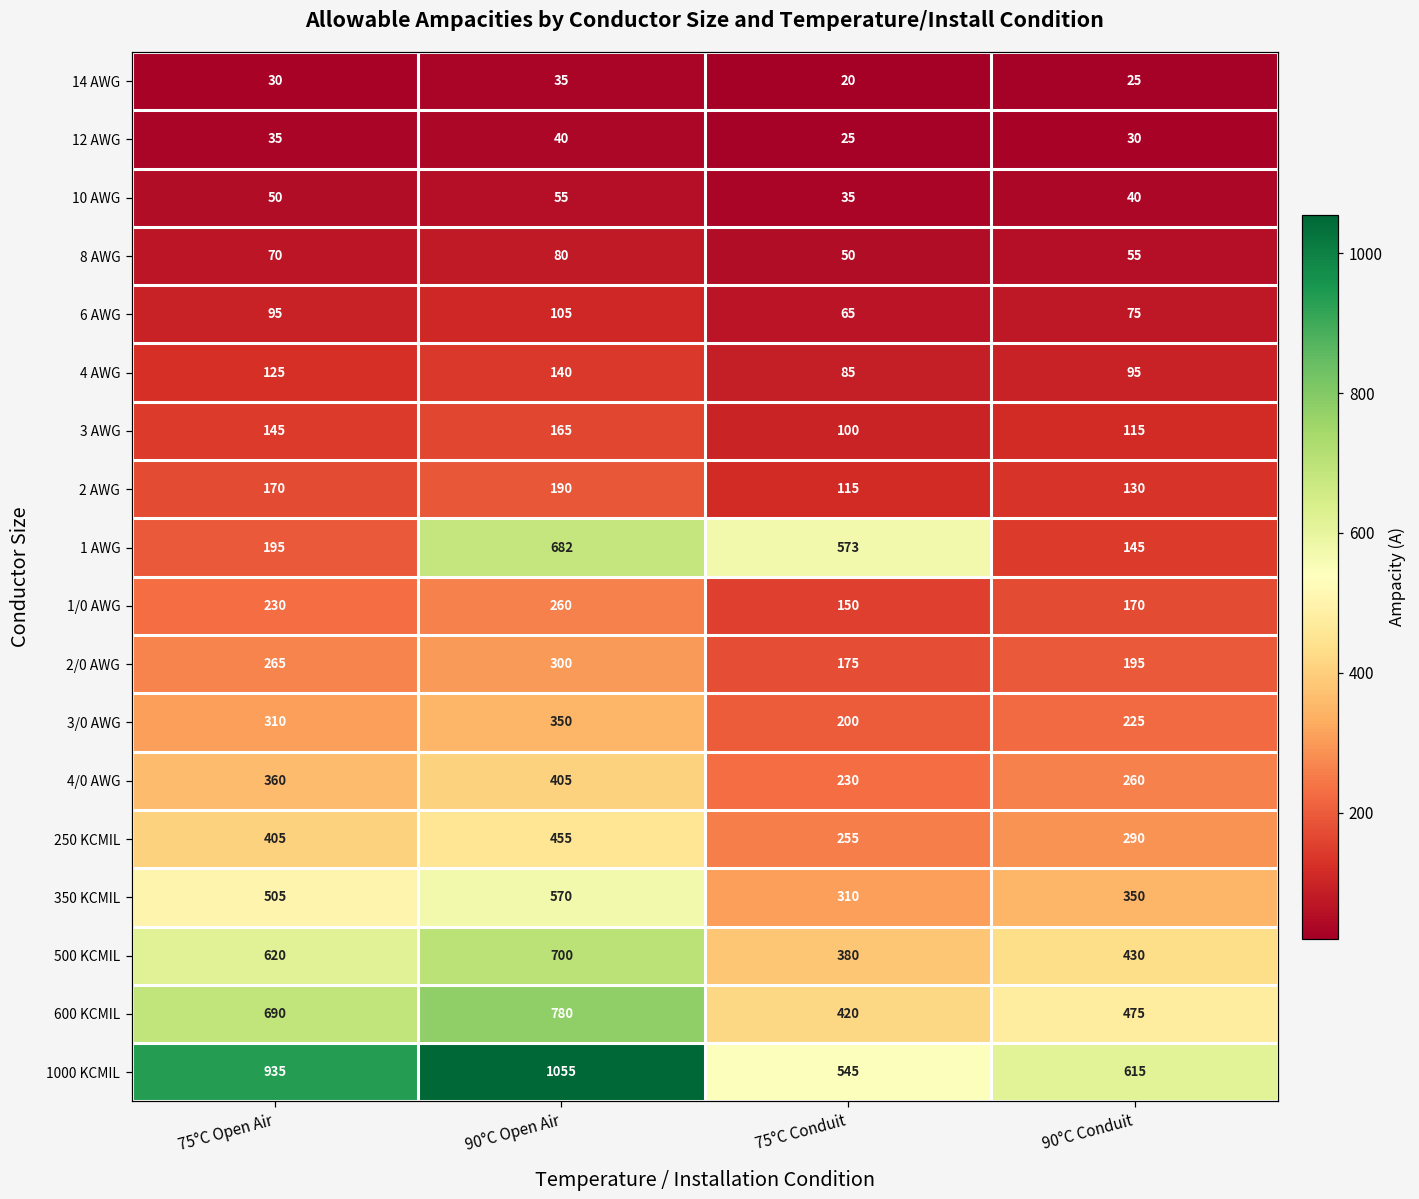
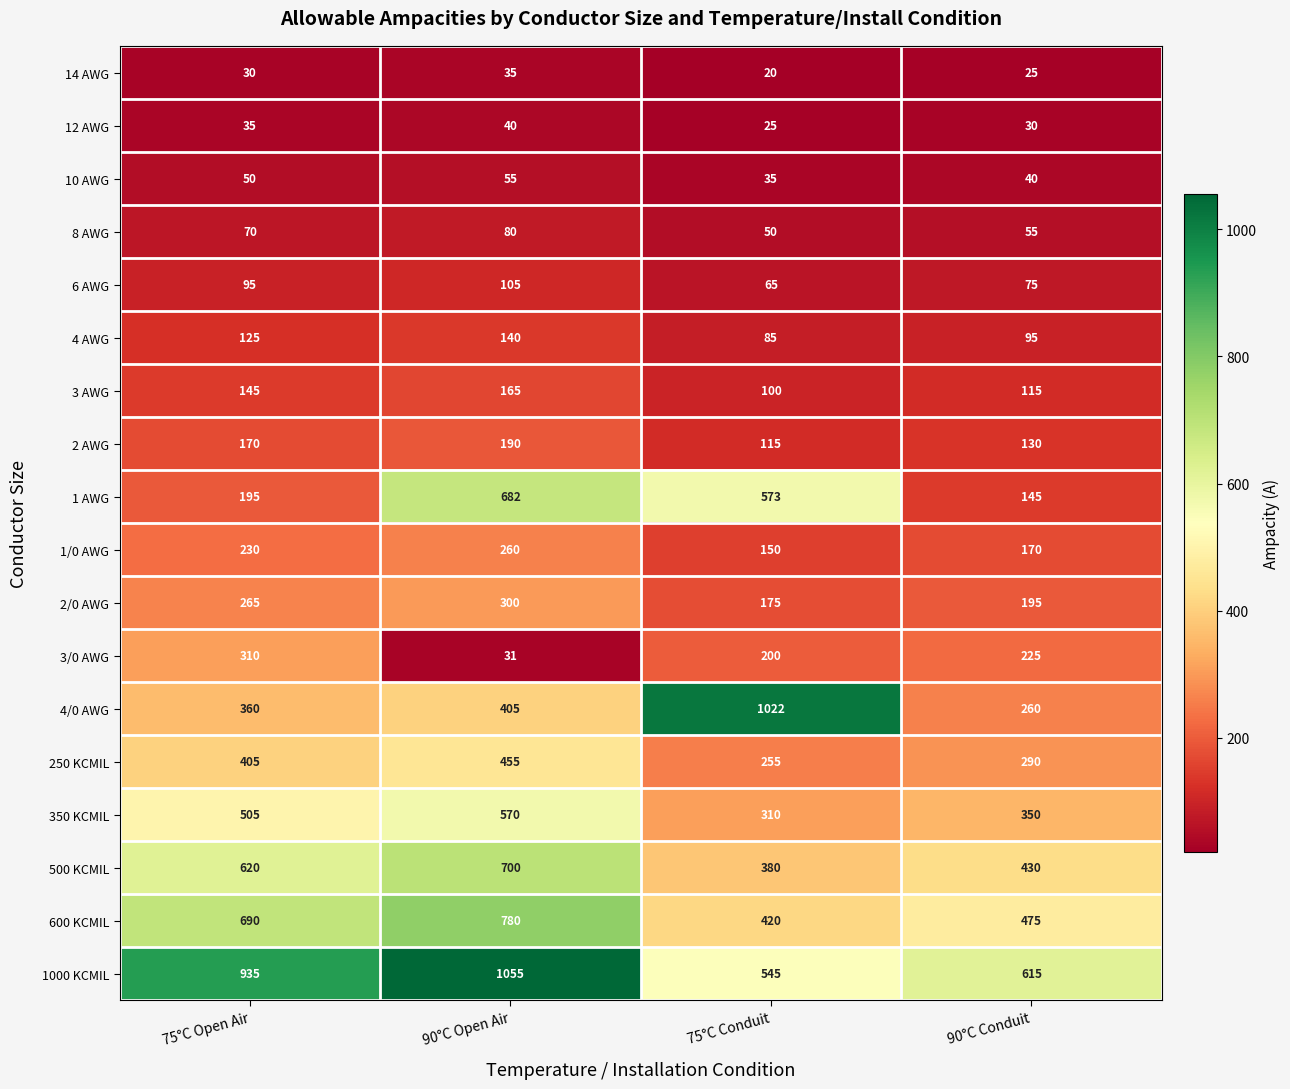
  {
    "14 AWG": {
      "75°C Open Air": 30,
      "90°C Open Air": 35,
      "75°C Conduit": 20,
      "90°C Conduit": 25
    },
    "12 AWG": {
      "75°C Open Air": 35,
      "90°C Open Air": 40,
      "75°C Conduit": 25,
      "90°C Conduit": 30
    },
    "10 AWG": {
      "75°C Open Air": 50,
      "90°C Open Air": 55,
      "75°C Conduit": 35,
      "90°C Conduit": 40
    },
    "8 AWG": {
      "75°C Open Air": 70,
      "90°C Open Air": 80,
      "75°C Conduit": 50,
      "90°C Conduit": 55
    },
    "6 AWG": {
      "75°C Open Air": 95,
      "90°C Open Air": 105,
      "75°C Conduit": 65,
      "90°C Conduit": 75
    },
    "4 AWG": {
      "75°C Open Air": 125,
      "90°C Open Air": 140,
      "75°C Conduit": 85,
      "90°C Conduit": 95
    },
    "3 AWG": {
      "75°C Open Air": 145,
      "90°C Open Air": 165,
      "75°C Conduit": 100,
      "90°C Conduit": 115
    },
    "2 AWG": {
      "75°C Open Air": 170,
      "90°C Open Air": 190,
      "75°C Conduit": 115,
      "90°C Conduit": 130
    },
    "1 AWG": {
      "75°C Open Air": 195,
      "90°C Open Air": 682,
      "75°C Conduit": 573,
      "90°C Conduit": 145
    },
    "1/0 AWG": {
      "75°C Open Air": 230,
      "90°C Open Air": 260,
      "75°C Conduit": 150,
      "90°C Conduit": 170
    },
    "2/0 AWG": {
      "75°C Open Air": 265,
      "90°C Open Air": 300,
      "75°C Conduit": 175,
      "90°C Conduit": 195
    },
    "3/0 AWG": {
      "75°C Open Air": 310,
-     "90°C Open Air": 350,
+     "90°C Open Air": 31,
      "75°C Conduit": 200,
      "90°C Conduit": 225
    },
    "4/0 AWG": {
      "75°C Open Air": 360,
      "90°C Open Air": 405,
-     "75°C Conduit": 230,
+     "75°C Conduit": 1022,
      "90°C Conduit": 260
    },
    "250 KCMIL": {
      "75°C Open Air": 405,
      "90°C Open Air": 455,
      "75°C Conduit": 255,
      "90°C Conduit": 290
    },
    "350 KCMIL": {
      "75°C Open Air": 505,
      "90°C Open Air": 570,
      "75°C Conduit": 310,
      "90°C Conduit": 350
    },
    "500 KCMIL": {
      "75°C Open Air": 620,
      "90°C Open Air": 700,
      "75°C Conduit": 380,
      "90°C Conduit": 430
    },
    "600 KCMIL": {
      "75°C Open Air": 690,
      "90°C Open Air": 780,
      "75°C Conduit": 420,
      "90°C Conduit": 475
    },
    "1000 KCMIL": {
      "75°C Open Air": 935,
      "90°C Open Air": 1055,
      "75°C Conduit": 545,
      "90°C Conduit": 615
    }
  }
